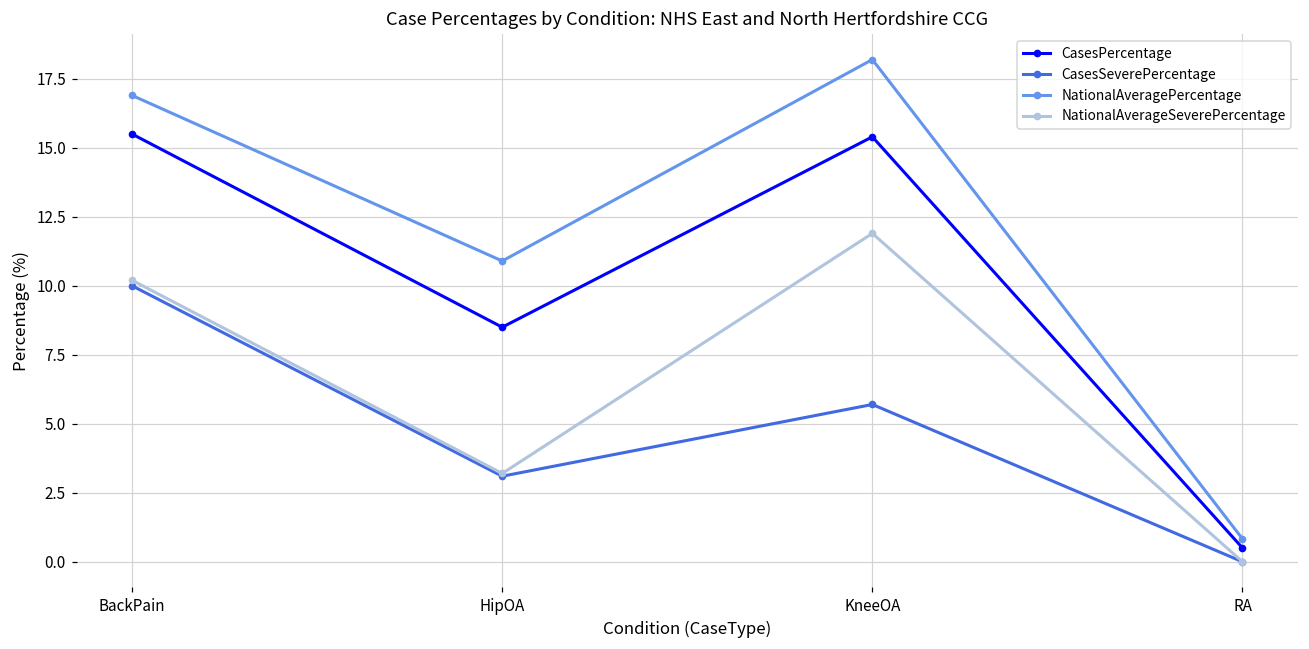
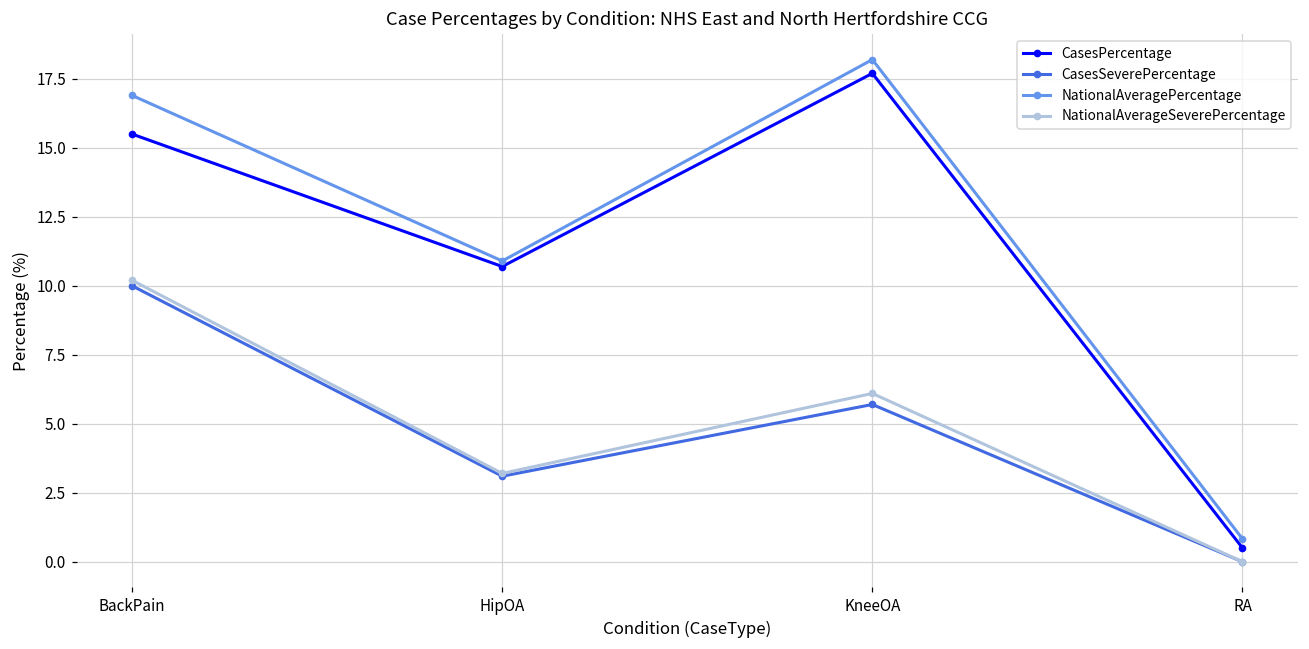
  {
    "CasesPercentage": {
      "BackPain": 15.5,
-     "HipOA": 8.5,
-     "KneeOA": 15.4,
+     "HipOA": 10.7,
+     "KneeOA": 17.7,
      "RA": 0.5
    },
    "NationalAverageSeverePercentage": {
      "BackPain": 10.2,
-     "KneeOA": 11.9
+     "KneeOA": 6.1
    }
  }
